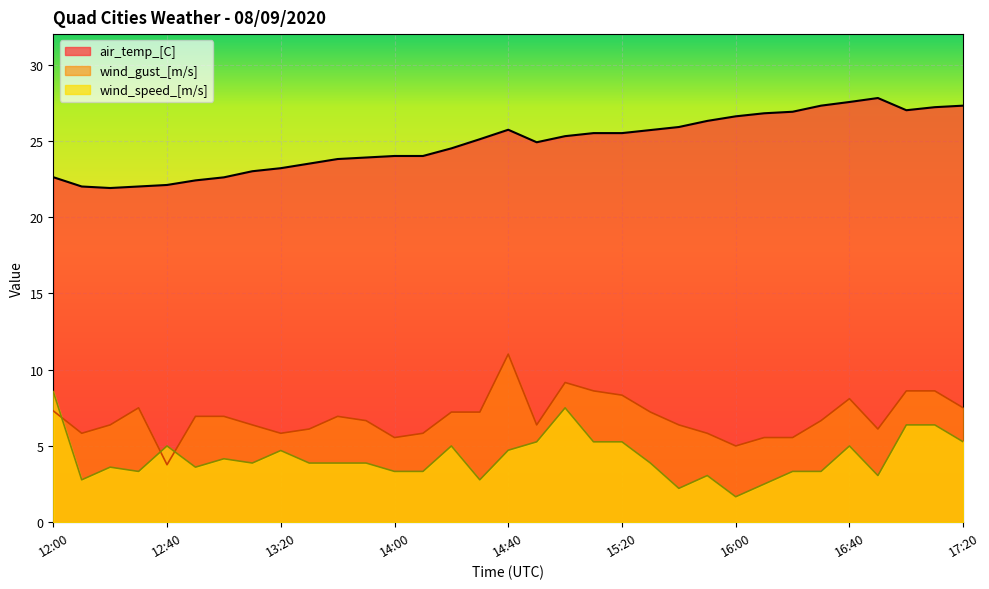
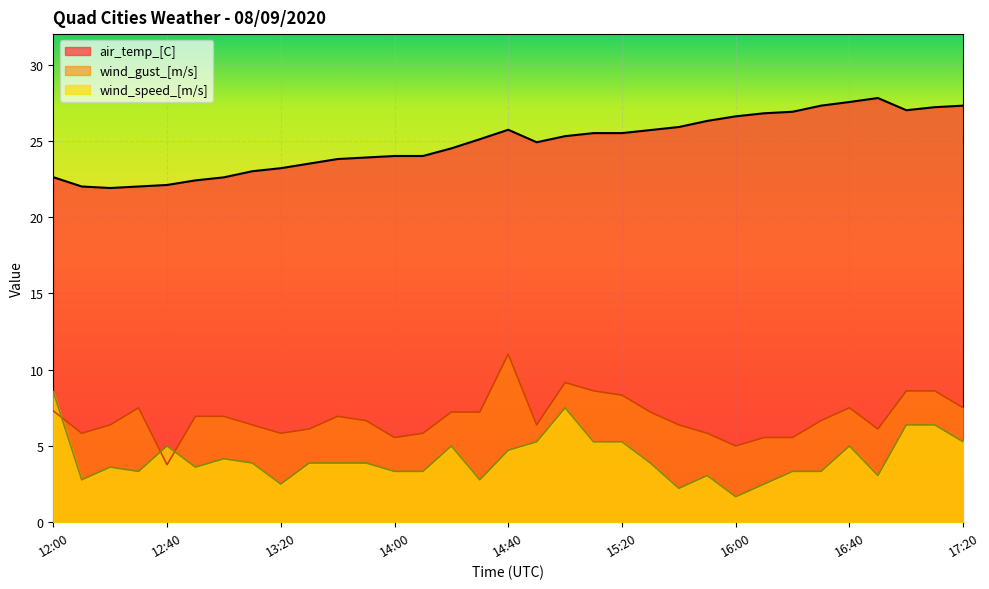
  {
    "air_temp_[C]": {
      "12:00": 22.6,
      "12:40": 22.1,
      "13:20": 23.2,
      "14:00": 24.0,
      "14:40": 25.7,
      "15:20": 25.5,
      "16:00": 26.6,
      "16:40": 27.6,
      "17:20": 27.3
    },
    "wind_gust_[m/s]": {
      "12:00": 7.3,
      "12:40": 3.8,
      "13:20": 5.8,
      "14:00": 5.6,
      "14:40": 11.0,
      "15:20": 8.3,
      "16:00": 5.0,
-     "16:40": 8.1,
+     "16:40": 7.5,
      "17:20": 7.5
    },
    "wind_speed_[m/s]": {
      "12:00": 8.6,
      "12:40": 5.0,
-     "13:20": 4.7,
+     "13:20": 2.5,
      "14:00": 3.3,
      "14:40": 4.7,
      "15:20": 5.3,
      "16:00": 1.7,
      "16:40": 5.0,
      "17:20": 5.3
    }
  }
